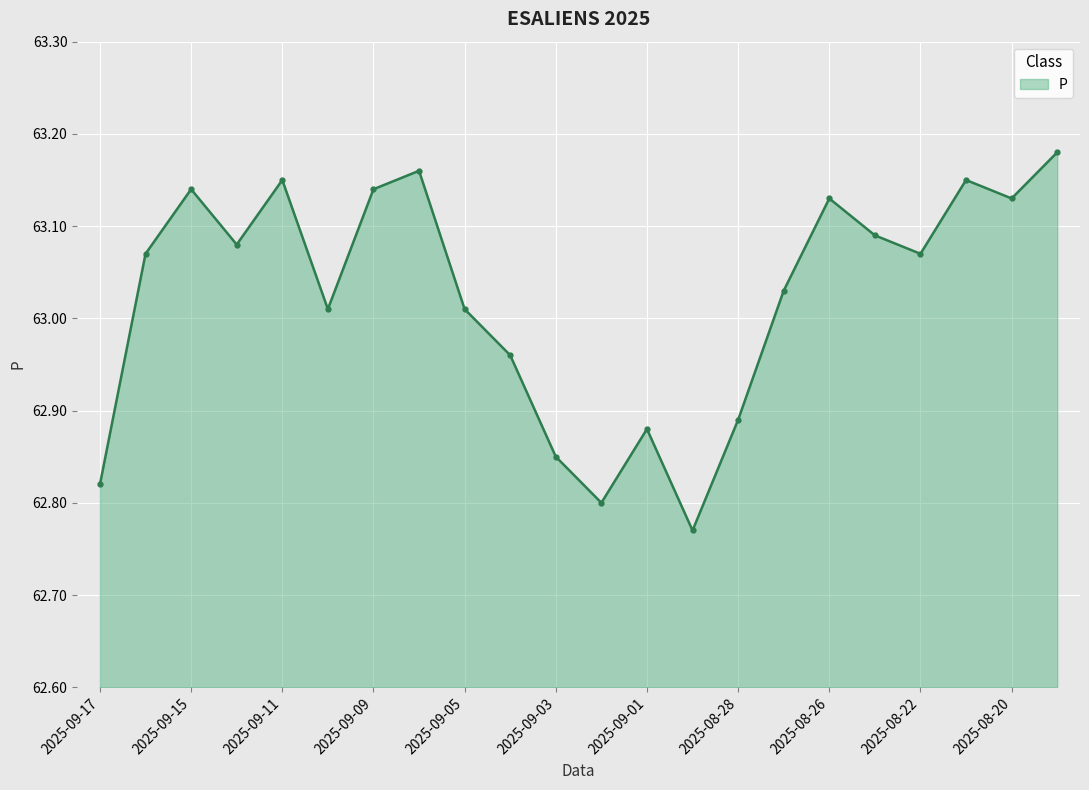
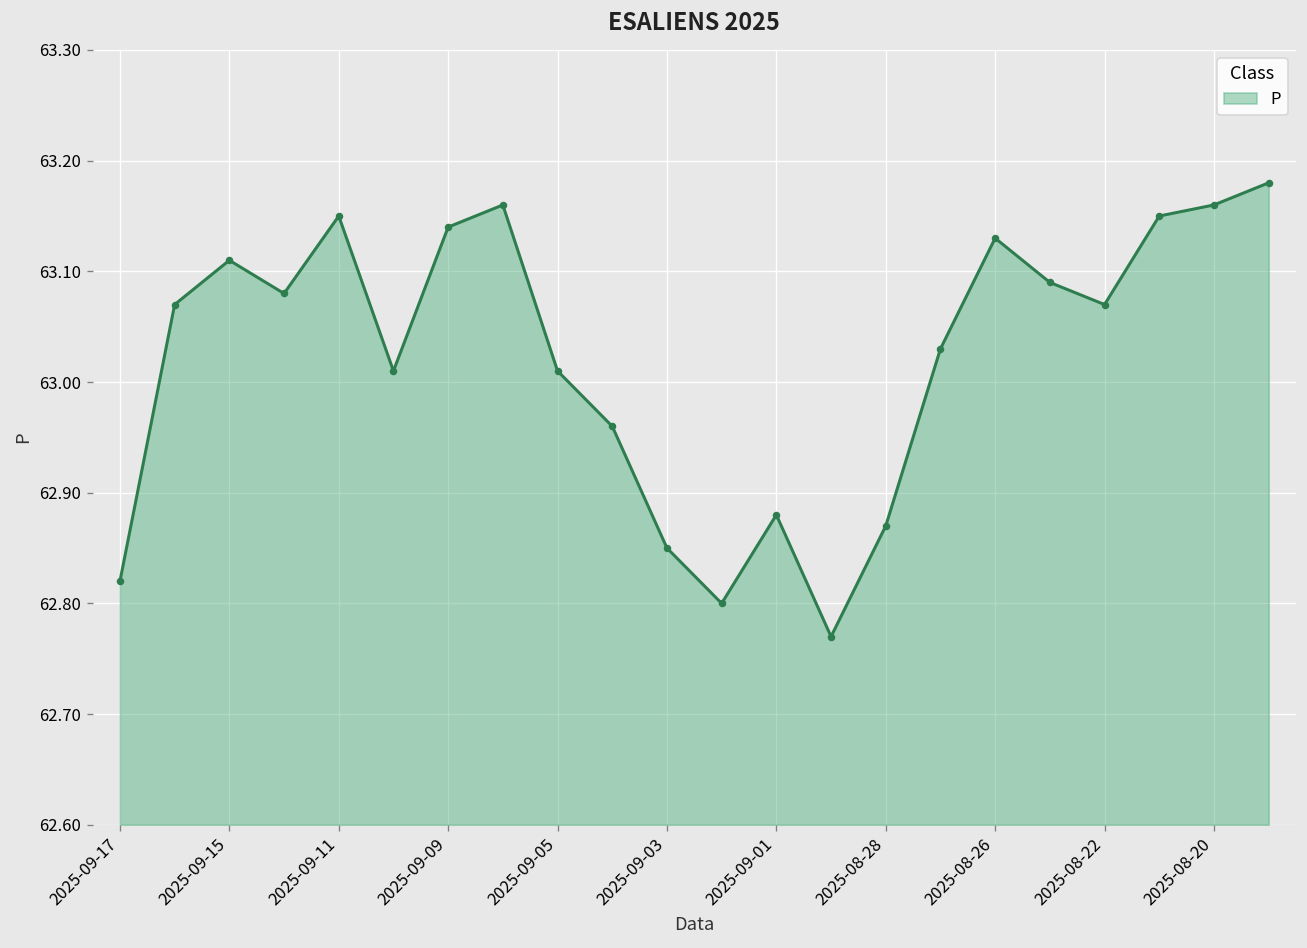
  {
    "2025-09-17": 62.82,
-   "2025-09-15": 63.14,
+   "2025-09-15": 63.11,
    "2025-09-11": 63.15,
    "2025-09-09": 63.14,
    "2025-09-05": 63.01,
    "2025-09-03": 62.85,
    "2025-09-01": 62.88,
-   "2025-08-28": 62.89,
+   "2025-08-28": 62.87,
    "2025-08-26": 63.13,
    "2025-08-22": 63.07,
-   "2025-08-20": 63.13
+   "2025-08-20": 63.16
  }
